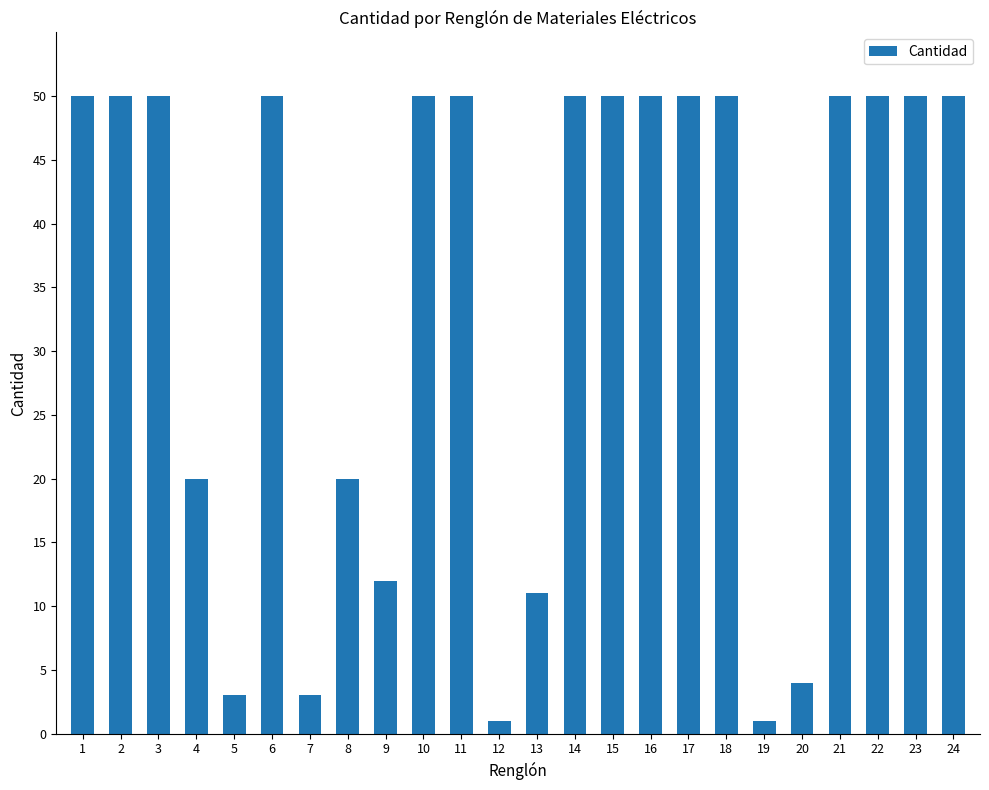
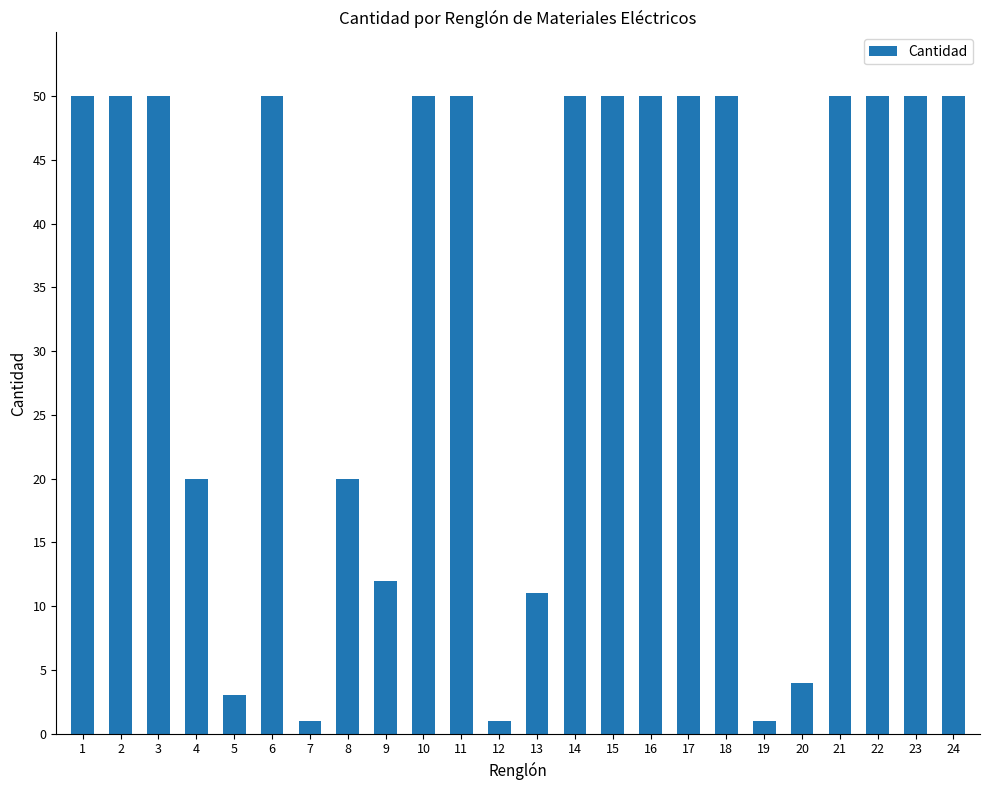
  {
    "1": 50,
    "2": 50,
    "3": 50,
    "4": 20,
    "5": 3,
    "6": 50,
-   "7": 3,
+   "7": 1,
    "8": 20,
    "9": 12,
    "10": 50,
    "11": 50,
    "12": 1,
    "13": 11,
    "14": 50,
    "15": 50,
    "16": 50,
    "17": 50,
    "18": 50,
    "19": 1,
    "20": 4,
    "21": 50,
    "22": 50,
    "23": 50,
    "24": 50
  }
